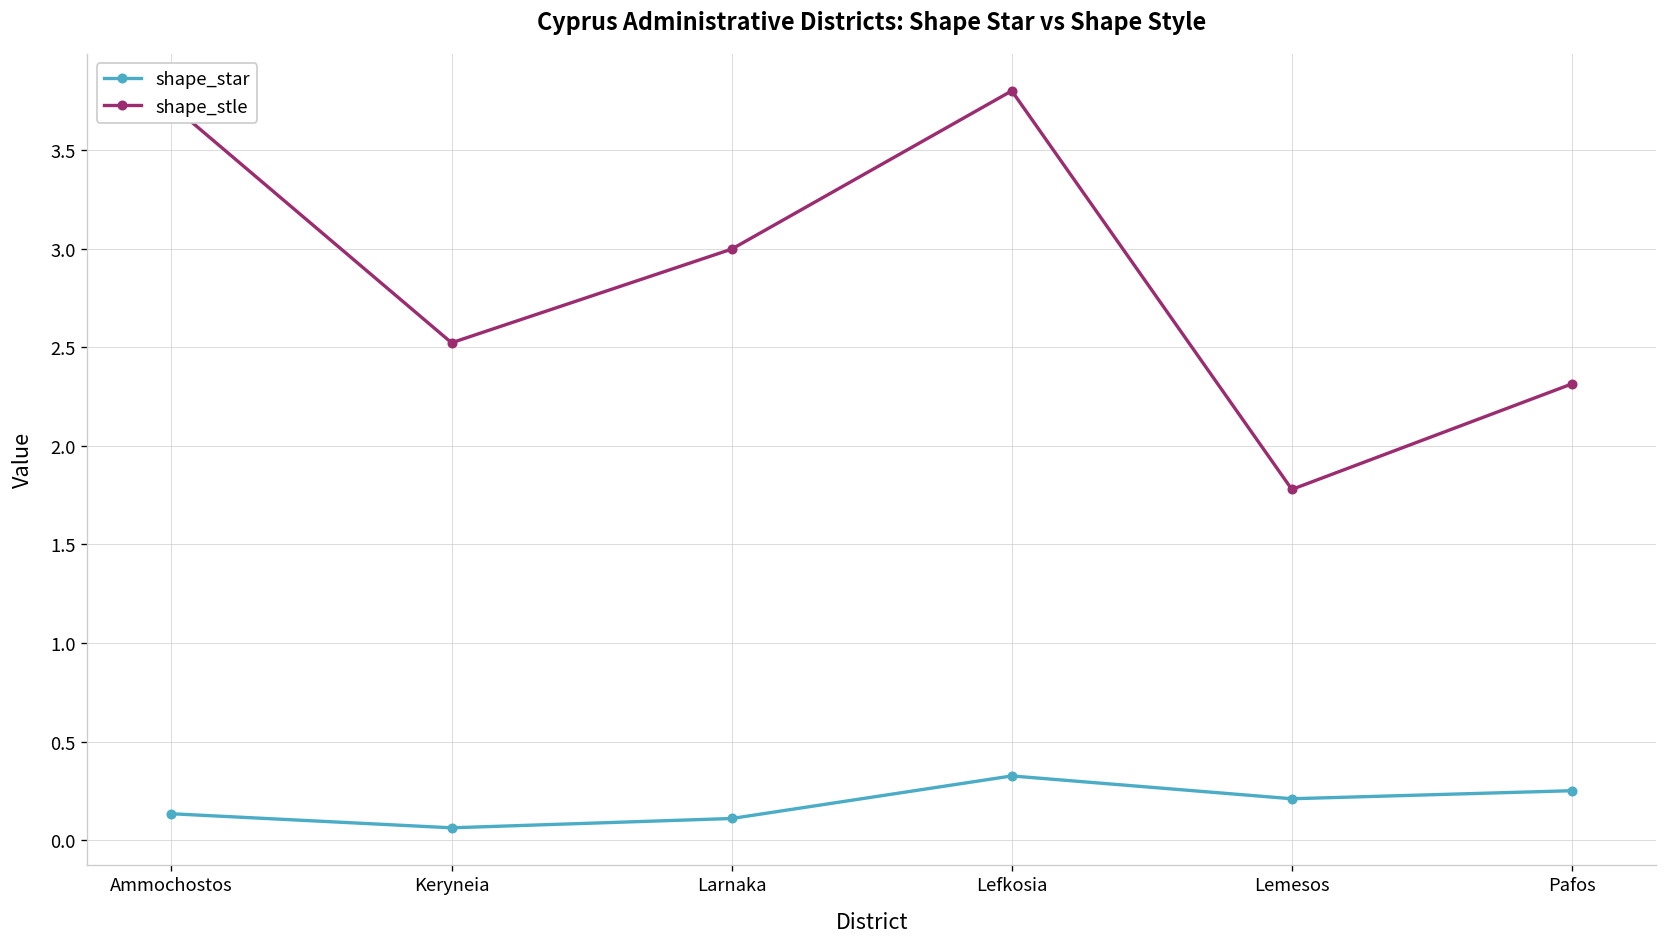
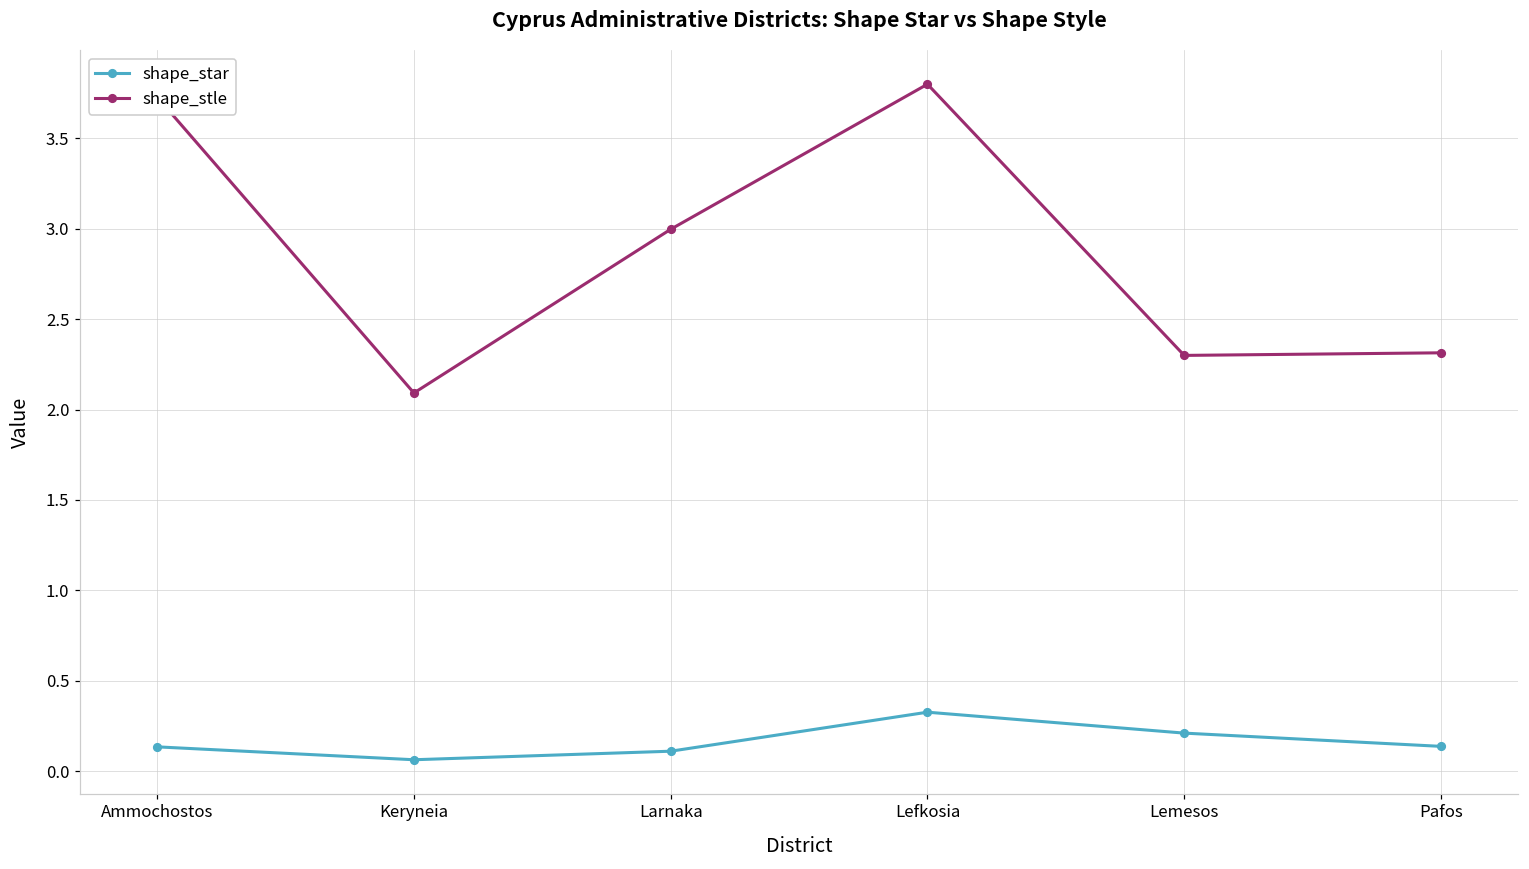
  {
    "shape_star": {
      "Ammochostos": 0.13,
      "Keryneia": 0.06,
      "Larnaka": 0.11,
      "Lefkosia": 0.33,
      "Lemesos": 0.21,
-     "Pafos": 0.25
+     "Pafos": 0.14
    },
    "shape_stle": {
-     "Keryneia": 2.52,
+     "Keryneia": 2.09,
      "Larnaka": 3.00,
      "Lefkosia": 3.80,
-     "Lemesos": 1.78,
+     "Lemesos": 2.30,
      "Pafos": 2.31
    }
  }
